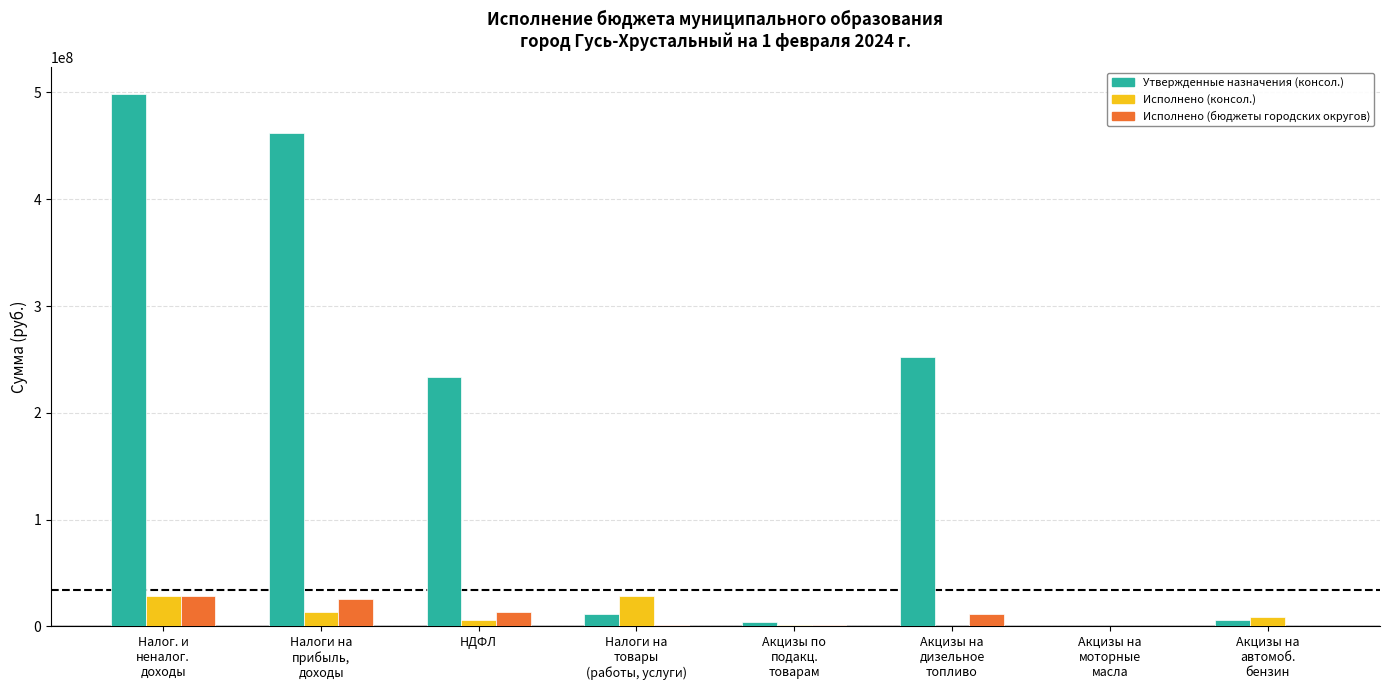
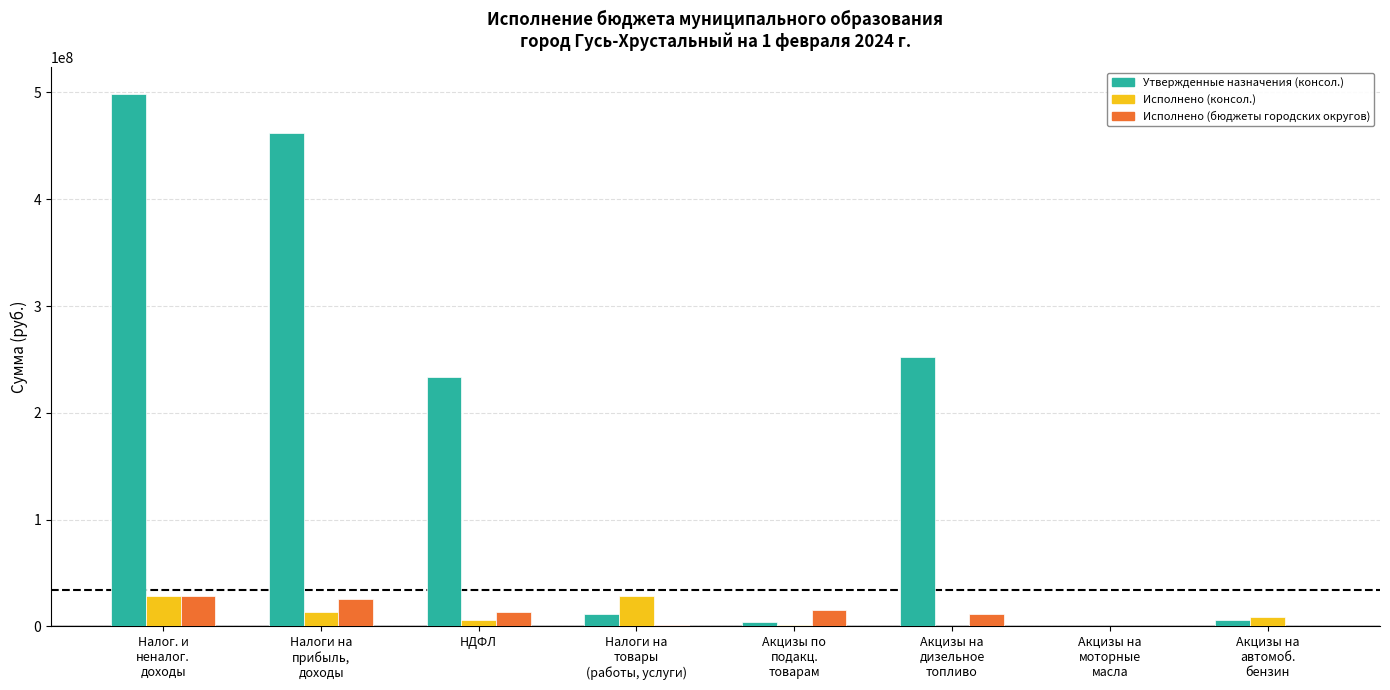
  {
    "Утвержденные назначения (консол.)": {
      "Налог. и неналог. доходы": 499000000,
      "Налоги на прибыль, доходы": 462000000,
      "НДФЛ": 234000000,
      "Налоги на товары (работы, услуги)": 12000000,
      "Акцизы по подакц. товарам": 4000000,
      "Акцизы на дизельное топливо": 253000000,
      "Акцизы на автомоб. бензин": 6000000
    },
    "Исполнено (консол.)": {
      "Налог. и неналог. доходы": 28000000,
      "Налоги на прибыль, доходы": 14000000,
      "НДФЛ": 6000000,
      "Налоги на товары (работы, услуги)": 29000000,
      "Акцизы на автомоб. бензин": 9000000
    },
    "Исполнено (бюджеты городских округов)": {
      "Налог. и неналог. доходы": 28000000,
      "Налоги на прибыль, доходы": 26000000,
      "НДФЛ": 14000000,
-     "Акцизы по подакц. товарам": 1000000,
+     "Акцизы по подакц. товарам": 16000000,
      "Акцизы на дизельное топливо": 12000000
    }
  }
